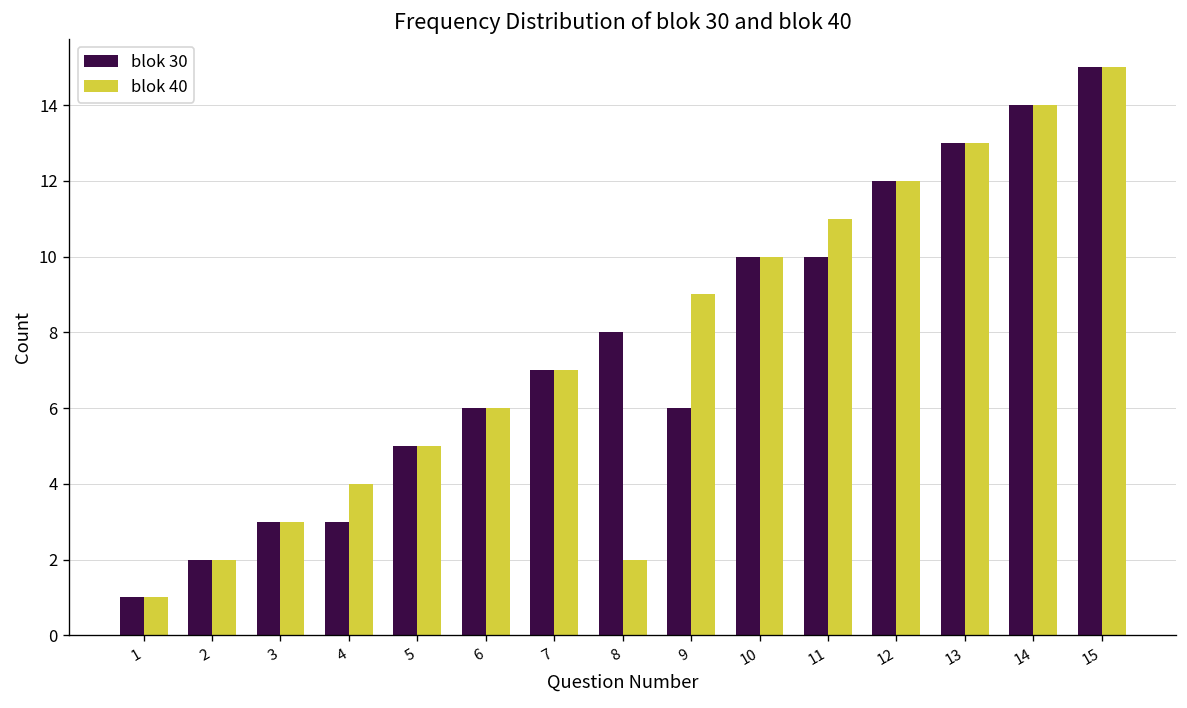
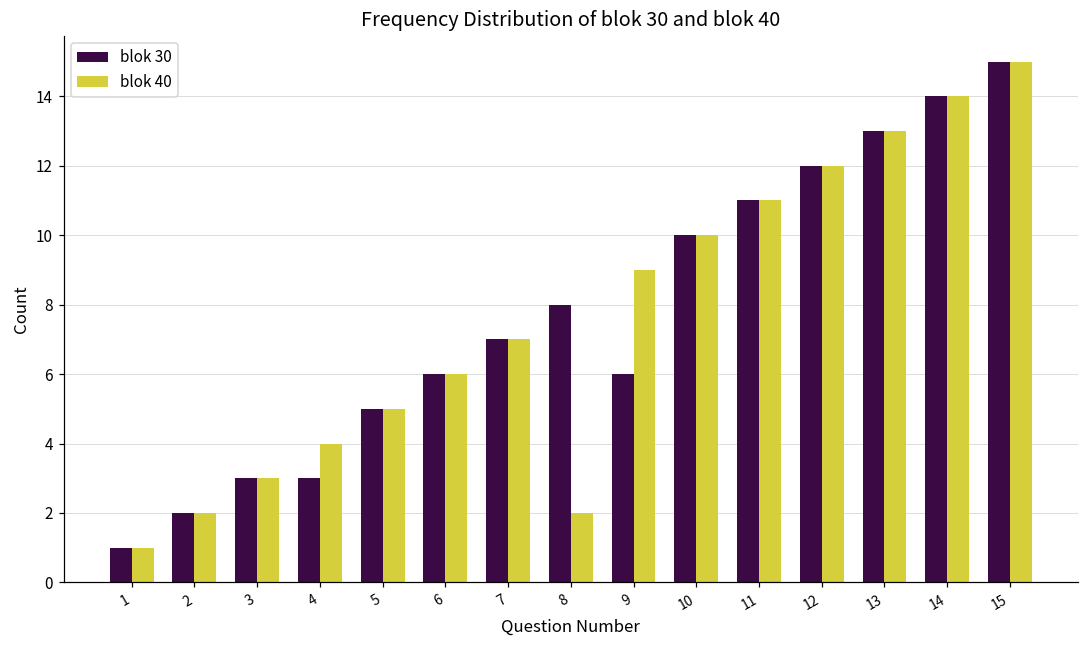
  {
    "blok 30": {
      "1": 1,
      "2": 2,
      "3": 3,
      "4": 3,
      "5": 5,
      "6": 6,
      "7": 7,
      "8": 8,
      "9": 6,
      "10": 10,
-     "11": 10,
+     "11": 11,
      "12": 12,
      "13": 13,
      "14": 14,
      "15": 15
    },
    "blok 40": {
      "1": 1,
      "2": 2,
      "3": 3,
      "4": 4,
      "5": 5,
      "6": 6,
      "7": 7,
      "8": 2,
      "9": 9,
      "10": 10,
      "11": 11,
      "12": 12,
      "13": 13,
      "14": 14,
      "15": 15
    }
  }
